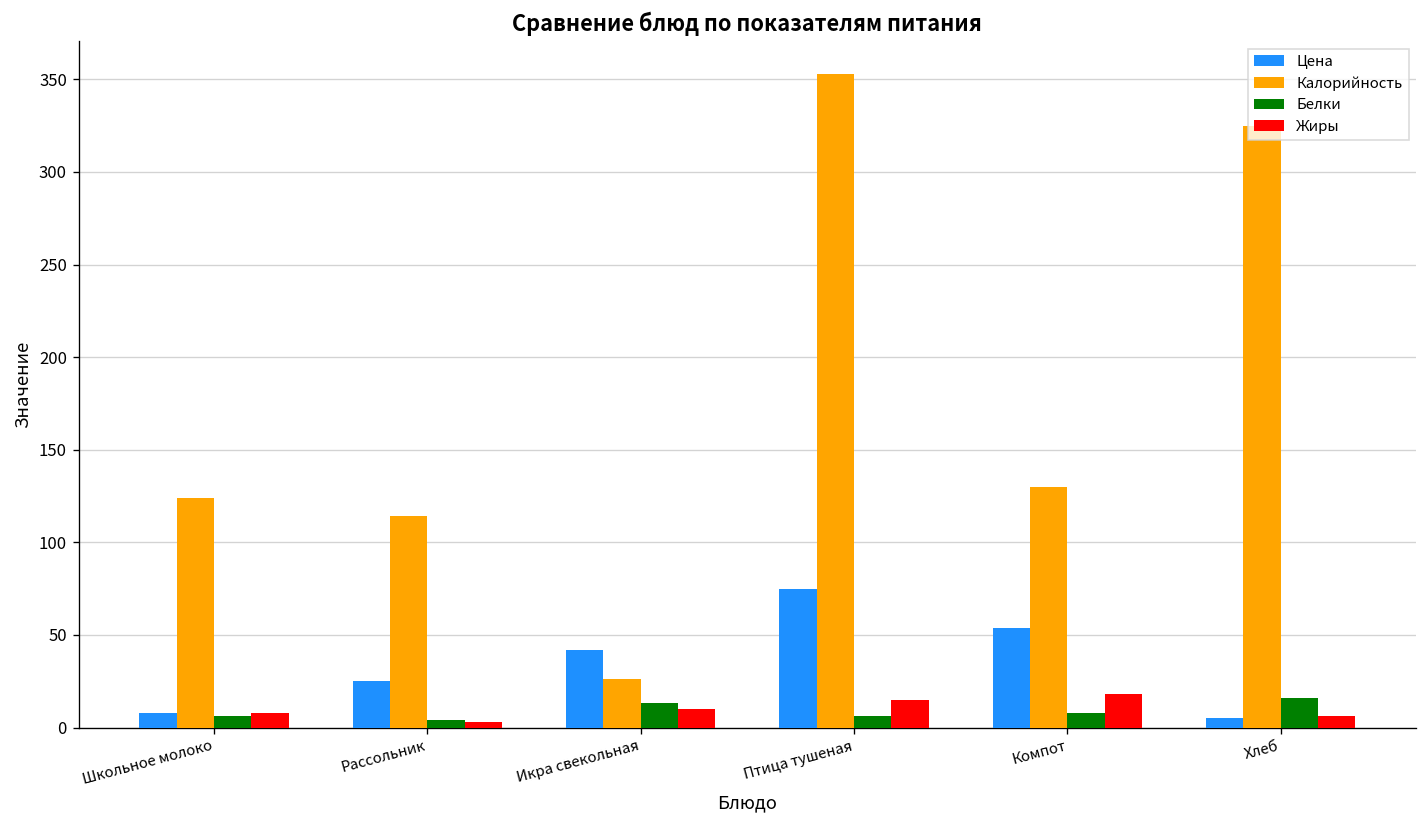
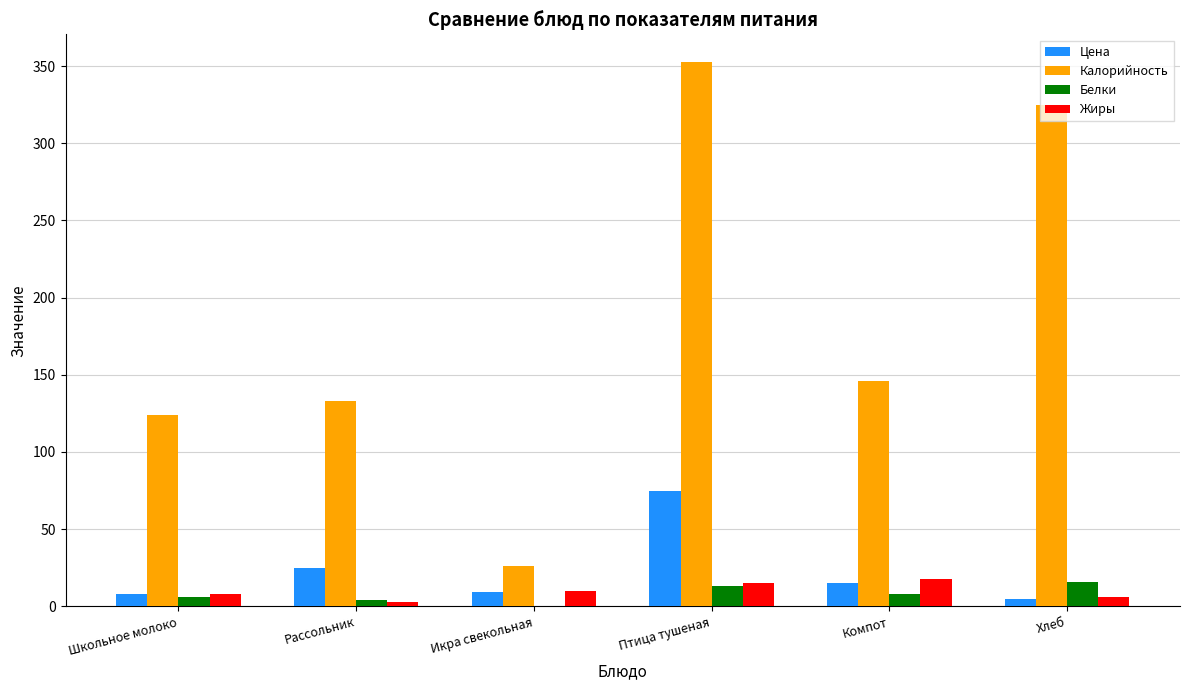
  {
    "Цена": {
      "Школьное молоко": 8,
      "Рассольник": 25,
-     "Икра свекольная": 42,
+     "Икра свекольная": 9,
      "Птица тушеная": 75,
-     "Компот": 54,
+     "Компот": 15,
      "Хлеб": 5
    },
    "Калорийность": {
      "Школьное молоко": 124,
-     "Рассольник": 114,
+     "Рассольник": 133,
      "Икра свекольная": 26,
      "Птица тушеная": 353,
-     "Компот": 130
+     "Компот": 146
    },
    "Белки": {
      "Школьное молоко": 6,
      "Рассольник": 4,
-     "Икра свекольная": 13,
-     "Птица тушеная": 6,
+     "Икра свекольная": 0,
+     "Птица тушеная": 13,
      "Компот": 8,
      "Хлеб": 16
    },
    "Жиры": {
      "Школьное молоко": 8,
      "Рассольник": 3,
      "Икра свекольная": 10,
      "Птица тушеная": 15,
      "Компот": 18,
      "Хлеб": 6
    }
  }
